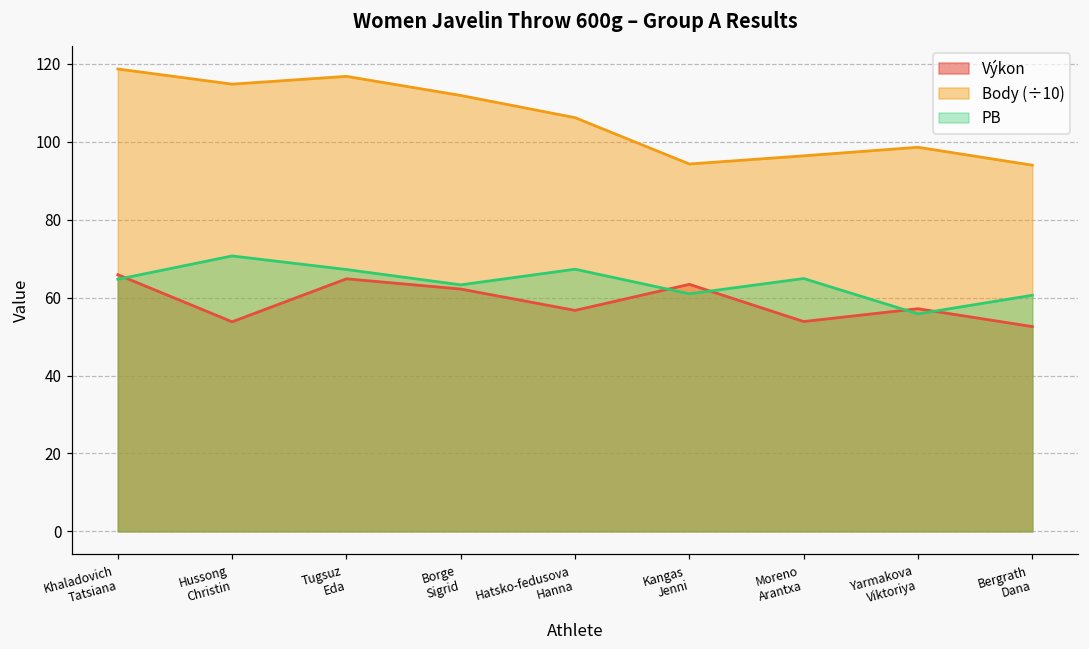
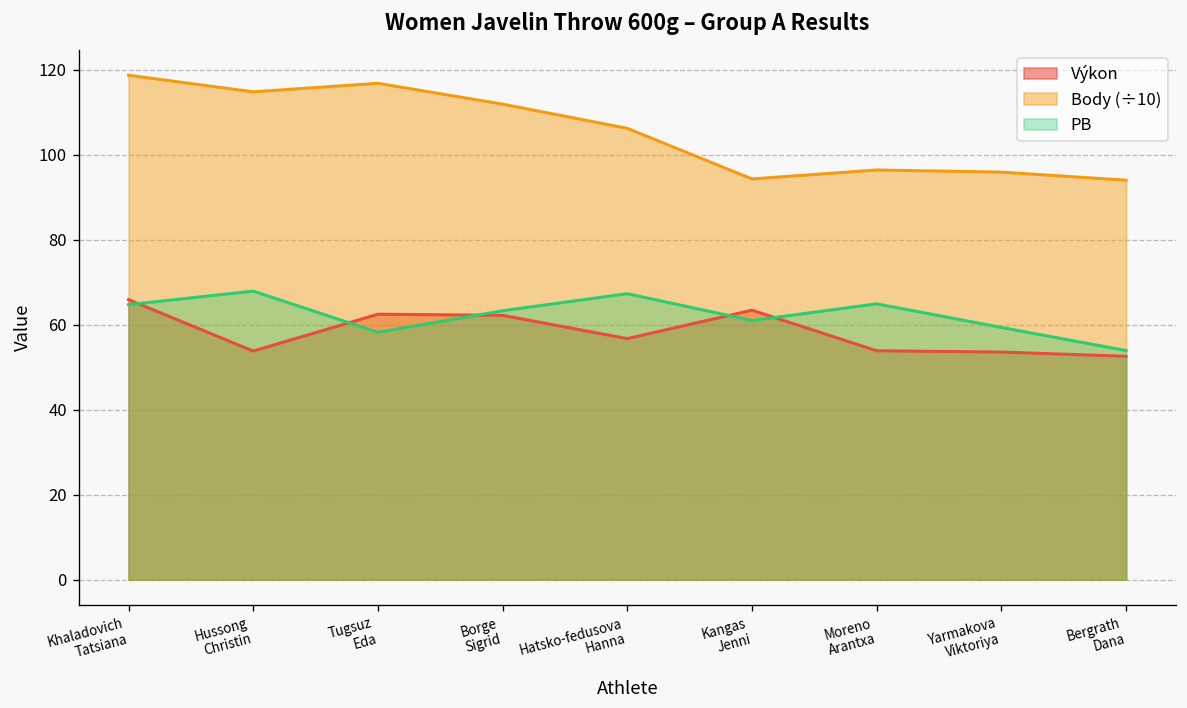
  {
    "Výkon": {
      "Khaladovich Tatsiana": 66,
      "Hussong Christin": 54,
-     "Tugsuz Eda": 65,
+     "Tugsuz Eda": 62,
      "Borge Sigrid": 62,
      "Hatsko-fedusova Hanna": 57,
      "Kangas Jenni": 63,
      "Moreno Arantxa": 54,
-     "Yarmakova Viktoriya": 57,
+     "Yarmakova Viktoriya": 54,
      "Bergrath Dana": 53
    },
    "Body (÷10)": {
      "Khaladovich Tatsiana": 119,
      "Hussong Christin": 115,
      "Tugsuz Eda": 117,
      "Borge Sigrid": 112,
      "Hatsko-fedusova Hanna": 106,
      "Kangas Jenni": 94,
      "Moreno Arantxa": 96,
-     "Yarmakova Viktoriya": 99,
+     "Yarmakova Viktoriya": 96,
      "Bergrath Dana": 94
    },
    "PB": {
      "Khaladovich Tatsiana": 65,
-     "Hussong Christin": 71,
-     "Tugsuz Eda": 67,
+     "Hussong Christin": 68,
+     "Tugsuz Eda": 58,
      "Borge Sigrid": 63,
      "Hatsko-fedusova Hanna": 67,
      "Kangas Jenni": 61,
      "Moreno Arantxa": 65,
-     "Yarmakova Viktoriya": 56,
-     "Bergrath Dana": 61
+     "Yarmakova Viktoriya": 59,
+     "Bergrath Dana": 54
    }
  }
